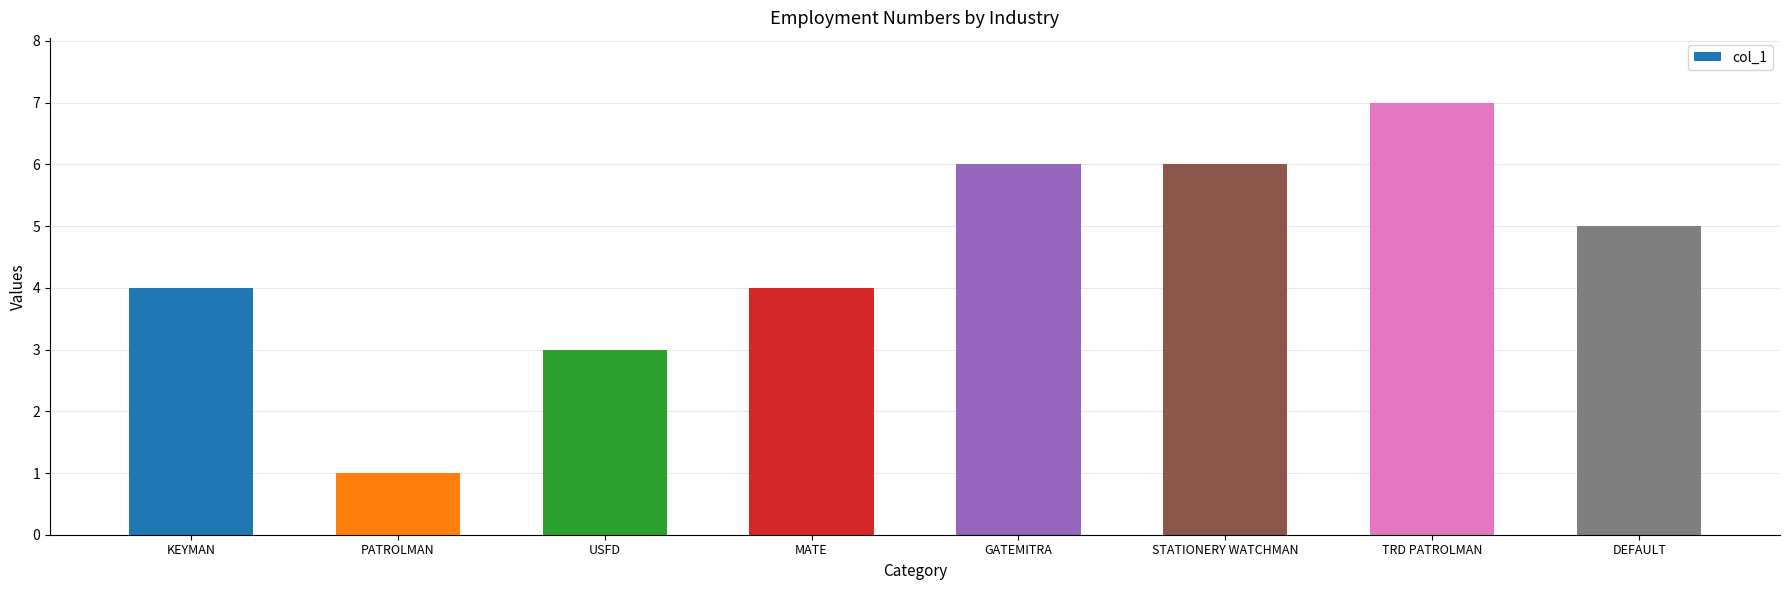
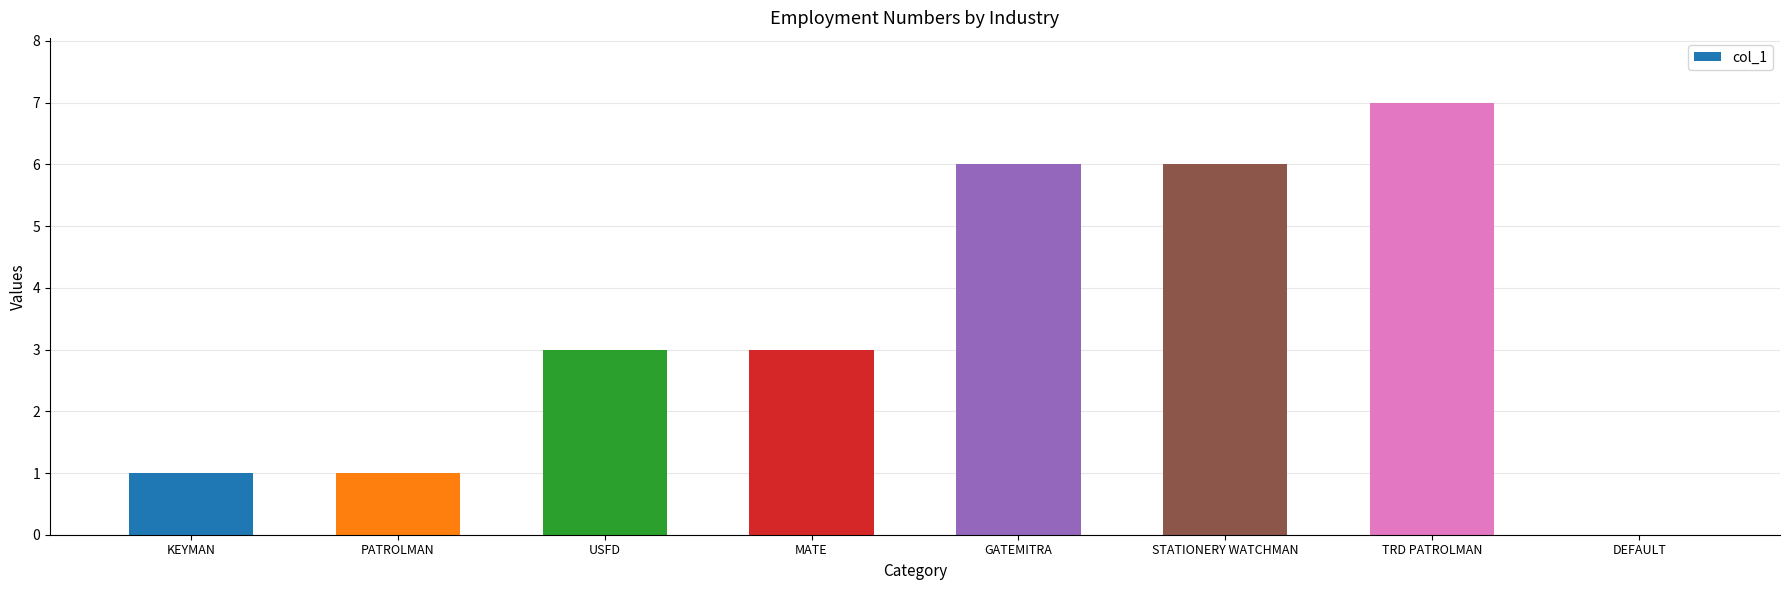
  {
-   "KEYMAN": 4,
+   "KEYMAN": 1,
    "PATROLMAN": 1,
    "USFD": 3,
-   "MATE": 4,
+   "MATE": 3,
    "GATEMITRA": 6,
    "STATIONERY WATCHMAN": 6,
    "TRD PATROLMAN": 7,
-   "DEFAULT": 5
+   "DEFAULT": 0
  }
